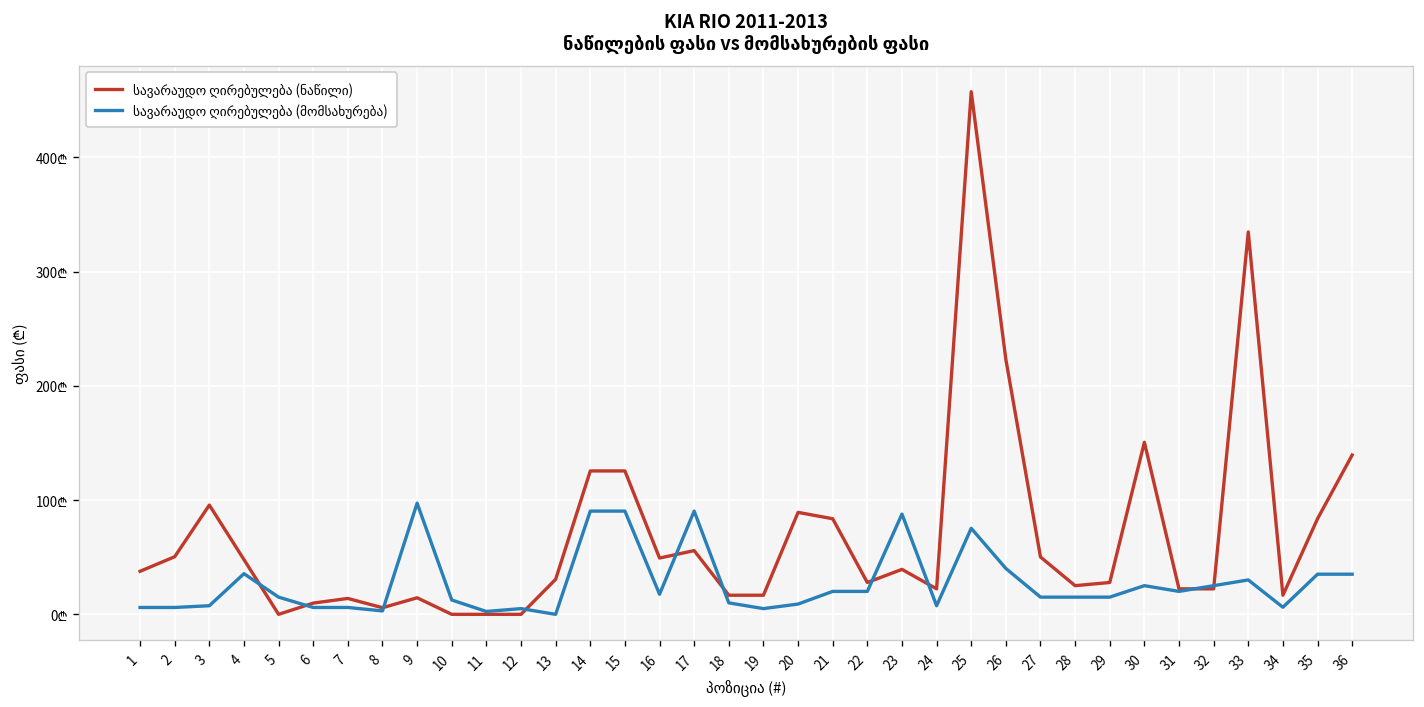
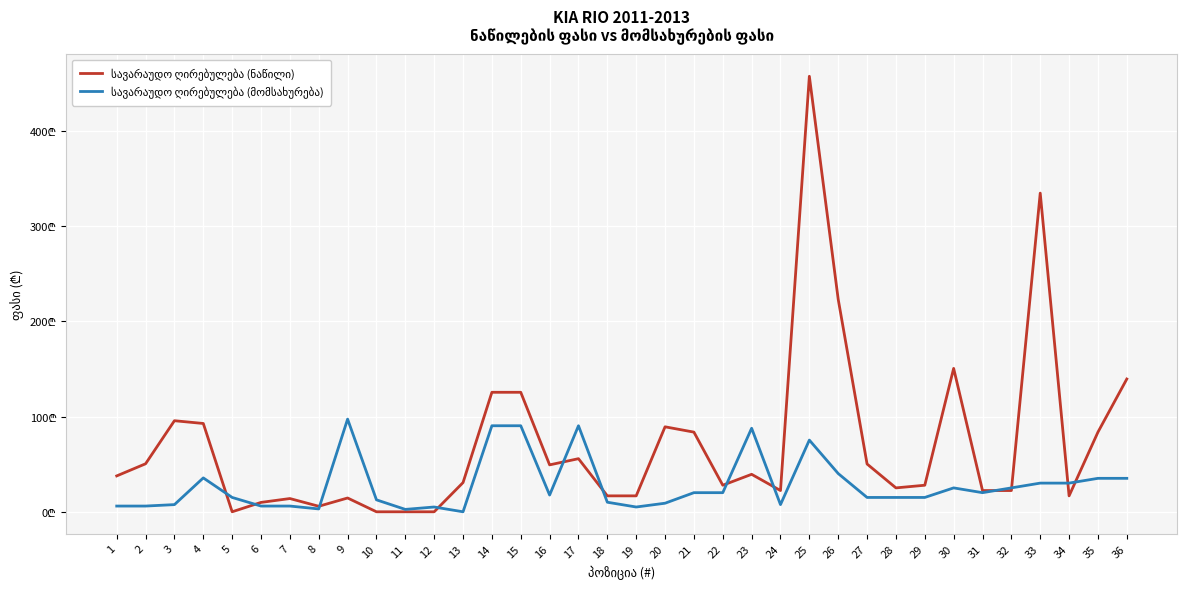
  {
    "სავარაუდო ღირებულება (ნაწილი)": {
      "1": "40₾",
      "2": "50₾",
      "3": "100₾",
-     "4": "50₾",
+     "4": "90₾",
      "5": "0₾",
      "6": "10₾",
      "7": "10₾",
      "8": "10₾",
      "9": "10₾",
      "10": "0₾",
      "12": "0₾",
      "13": "30₾",
      "14": "130₾",
      "15": "130₾",
      "16": "50₾",
      "17": "60₾",
      "18": "20₾",
      "19": "20₾",
      "20": "90₾",
      "21": "80₾",
      "22": "30₾",
      "23": "40₾",
      "24": "20₾",
      "25": "460₾",
      "26": "220₾",
      "27": "50₾",
      "28": "30₾",
      "29": "30₾",
      "30": "150₾",
      "32": "20₾",
      "33": "330₾",
      "34": "20₾",
      "35": "80₾",
      "36": "140₾"
    },
    "სავარაუდო ღირებულება (მომსახურება)": {
      "1": "10₾",
      "2": "10₾",
      "3": "10₾",
      "4": "40₾",
      "5": "20₾",
      "6": "10₾",
      "7": "10₾",
      "8": "0₾",
      "9": "100₾",
      "10": "10₾",
      "12": "10₾",
      "13": "0₾",
      "14": "90₾",
      "15": "90₾",
      "16": "20₾",
      "17": "90₾",
      "18": "10₾",
      "19": "10₾",
      "20": "10₾",
      "21": "20₾",
      "22": "20₾",
      "23": "90₾",
      "24": "10₾",
      "25": "80₾",
      "26": "40₾",
      "27": "20₾",
      "28": "20₾",
      "29": "20₾",
      "30": "30₾",
      "32": "30₾",
      "33": "30₾",
-     "34": "10₾",
+     "34": "30₾",
      "35": "40₾",
      "36": "40₾"
    }
  }
